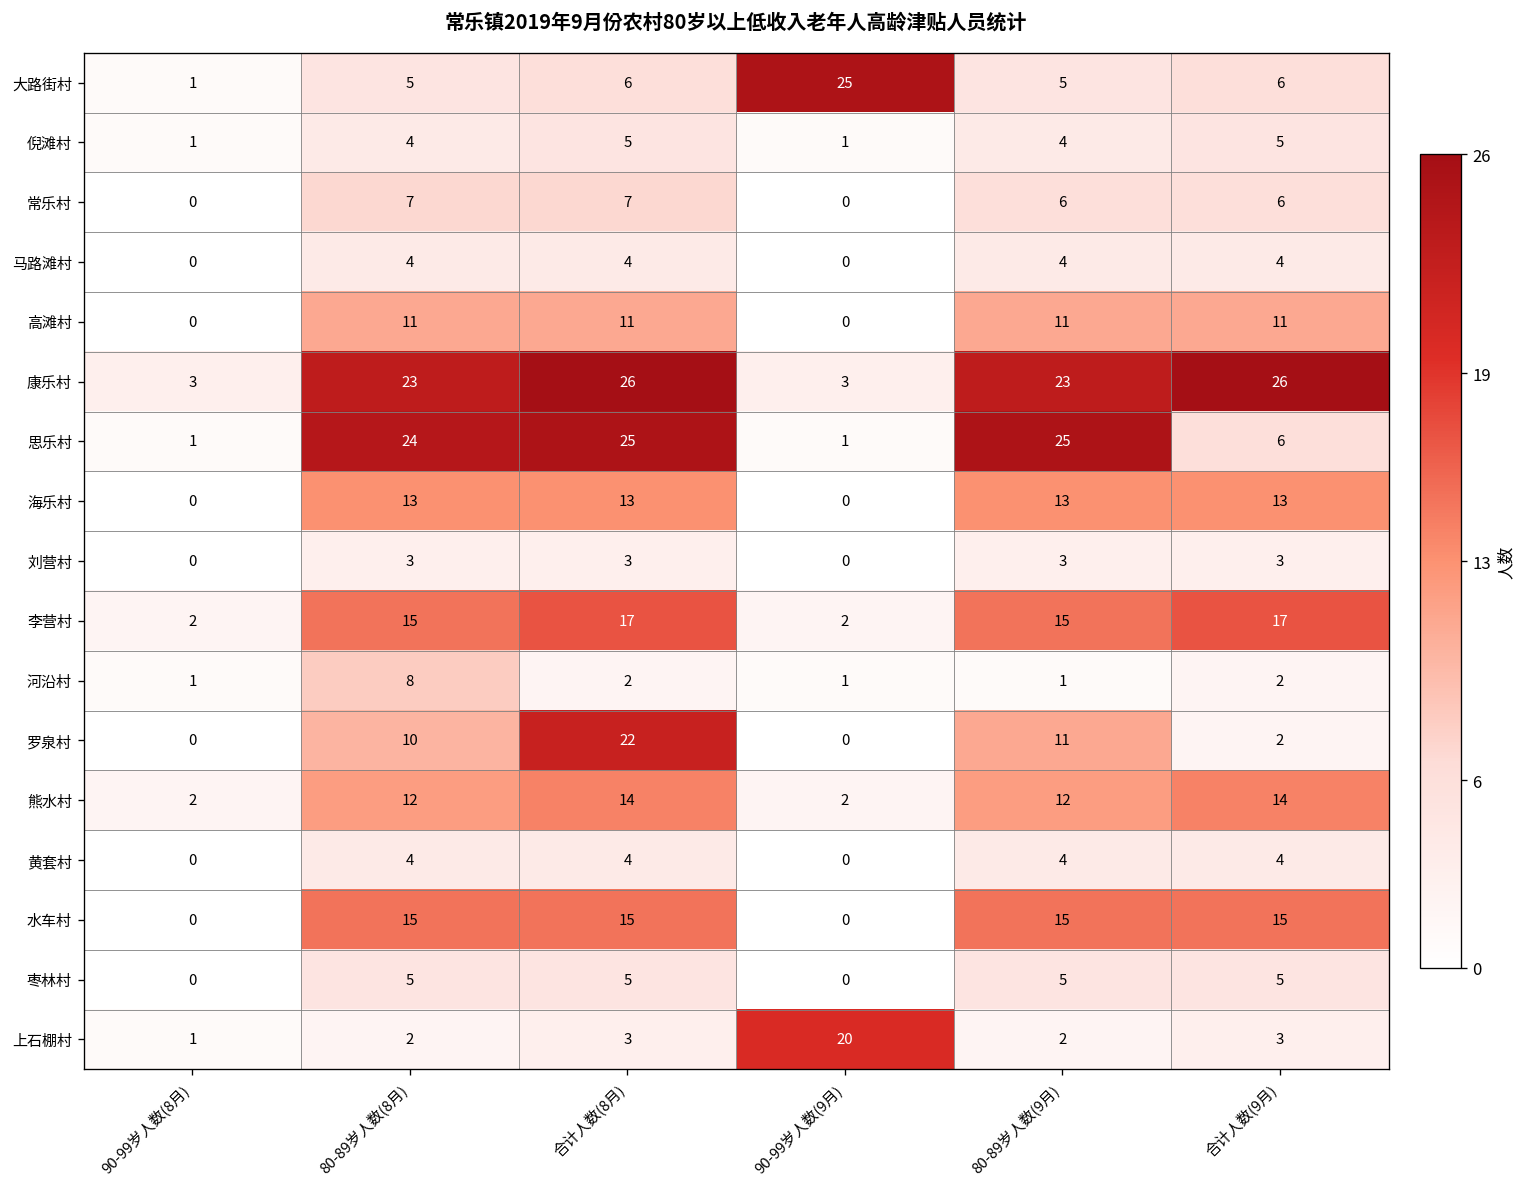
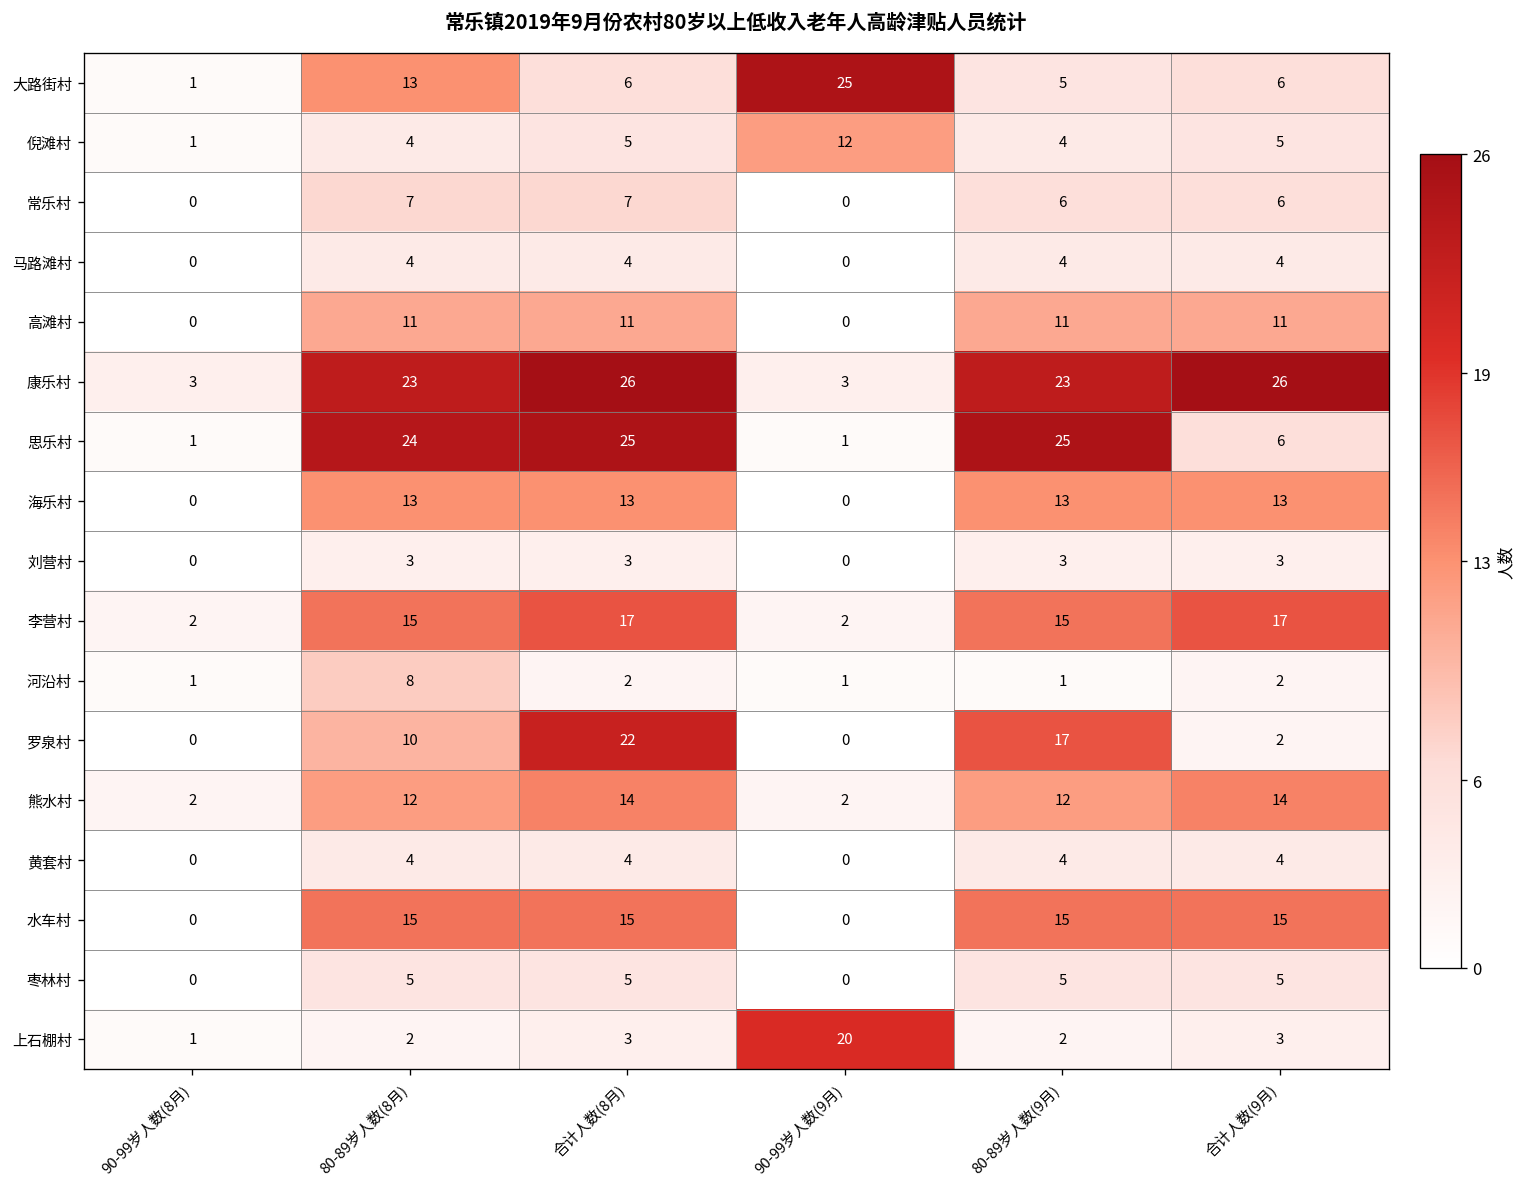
  {
    "大路街村": {
      "90-99岁人数(8月)": 1,
-     "80-89岁人数(8月)": 5,
+     "80-89岁人数(8月)": 13,
      "合计人数(8月)": 6,
      "90-99岁人数(9月)": 25,
      "80-89岁人数(9月)": 5,
      "合计人数(9月)": 6
    },
    "倪滩村": {
      "90-99岁人数(8月)": 1,
      "80-89岁人数(8月)": 4,
      "合计人数(8月)": 5,
-     "90-99岁人数(9月)": 1,
+     "90-99岁人数(9月)": 12,
      "80-89岁人数(9月)": 4,
      "合计人数(9月)": 5
    },
    "常乐村": {
      "90-99岁人数(8月)": 0,
      "80-89岁人数(8月)": 7,
      "合计人数(8月)": 7,
      "90-99岁人数(9月)": 0,
      "80-89岁人数(9月)": 6,
      "合计人数(9月)": 6
    },
    "马路滩村": {
      "90-99岁人数(8月)": 0,
      "80-89岁人数(8月)": 4,
      "合计人数(8月)": 4,
      "90-99岁人数(9月)": 0,
      "80-89岁人数(9月)": 4,
      "合计人数(9月)": 4
    },
    "高滩村": {
      "90-99岁人数(8月)": 0,
      "80-89岁人数(8月)": 11,
      "合计人数(8月)": 11,
      "90-99岁人数(9月)": 0,
      "80-89岁人数(9月)": 11,
      "合计人数(9月)": 11
    },
    "康乐村": {
      "90-99岁人数(8月)": 3,
      "80-89岁人数(8月)": 23,
      "合计人数(8月)": 26,
      "90-99岁人数(9月)": 3,
      "80-89岁人数(9月)": 23,
      "合计人数(9月)": 26
    },
    "思乐村": {
      "90-99岁人数(8月)": 1,
      "80-89岁人数(8月)": 24,
      "合计人数(8月)": 25,
      "90-99岁人数(9月)": 1,
      "80-89岁人数(9月)": 25,
      "合计人数(9月)": 6
    },
    "海乐村": {
      "90-99岁人数(8月)": 0,
      "80-89岁人数(8月)": 13,
      "合计人数(8月)": 13,
      "90-99岁人数(9月)": 0,
      "80-89岁人数(9月)": 13,
      "合计人数(9月)": 13
    },
    "刘营村": {
      "90-99岁人数(8月)": 0,
      "80-89岁人数(8月)": 3,
      "合计人数(8月)": 3,
      "90-99岁人数(9月)": 0,
      "80-89岁人数(9月)": 3,
      "合计人数(9月)": 3
    },
    "李营村": {
      "90-99岁人数(8月)": 2,
      "80-89岁人数(8月)": 15,
      "合计人数(8月)": 17,
      "90-99岁人数(9月)": 2,
      "80-89岁人数(9月)": 15,
      "合计人数(9月)": 17
    },
    "河沿村": {
      "90-99岁人数(8月)": 1,
      "80-89岁人数(8月)": 8,
      "合计人数(8月)": 2,
      "90-99岁人数(9月)": 1,
      "80-89岁人数(9月)": 1,
      "合计人数(9月)": 2
    },
    "罗泉村": {
      "90-99岁人数(8月)": 0,
      "80-89岁人数(8月)": 10,
      "合计人数(8月)": 22,
      "90-99岁人数(9月)": 0,
-     "80-89岁人数(9月)": 11,
+     "80-89岁人数(9月)": 17,
      "合计人数(9月)": 2
    },
    "熊水村": {
      "90-99岁人数(8月)": 2,
      "80-89岁人数(8月)": 12,
      "合计人数(8月)": 14,
      "90-99岁人数(9月)": 2,
      "80-89岁人数(9月)": 12,
      "合计人数(9月)": 14
    },
    "黄套村": {
      "90-99岁人数(8月)": 0,
      "80-89岁人数(8月)": 4,
      "合计人数(8月)": 4,
      "90-99岁人数(9月)": 0,
      "80-89岁人数(9月)": 4,
      "合计人数(9月)": 4
    },
    "水车村": {
      "90-99岁人数(8月)": 0,
      "80-89岁人数(8月)": 15,
      "合计人数(8月)": 15,
      "90-99岁人数(9月)": 0,
      "80-89岁人数(9月)": 15,
      "合计人数(9月)": 15
    },
    "枣林村": {
      "90-99岁人数(8月)": 0,
      "80-89岁人数(8月)": 5,
      "合计人数(8月)": 5,
      "90-99岁人数(9月)": 0,
      "80-89岁人数(9月)": 5,
      "合计人数(9月)": 5
    },
    "上石棚村": {
      "90-99岁人数(8月)": 1,
      "80-89岁人数(8月)": 2,
      "合计人数(8月)": 3,
      "90-99岁人数(9月)": 20,
      "80-89岁人数(9月)": 2,
      "合计人数(9月)": 3
    }
  }
